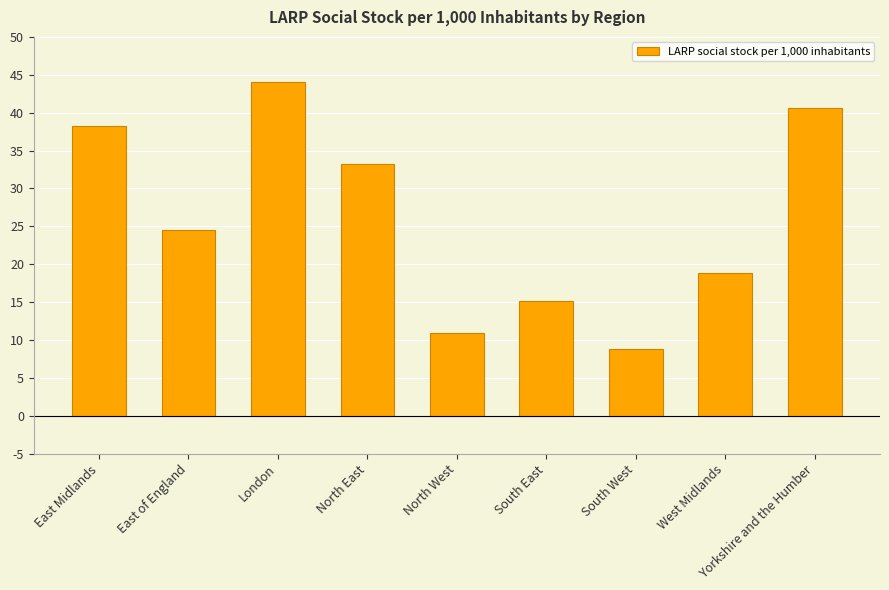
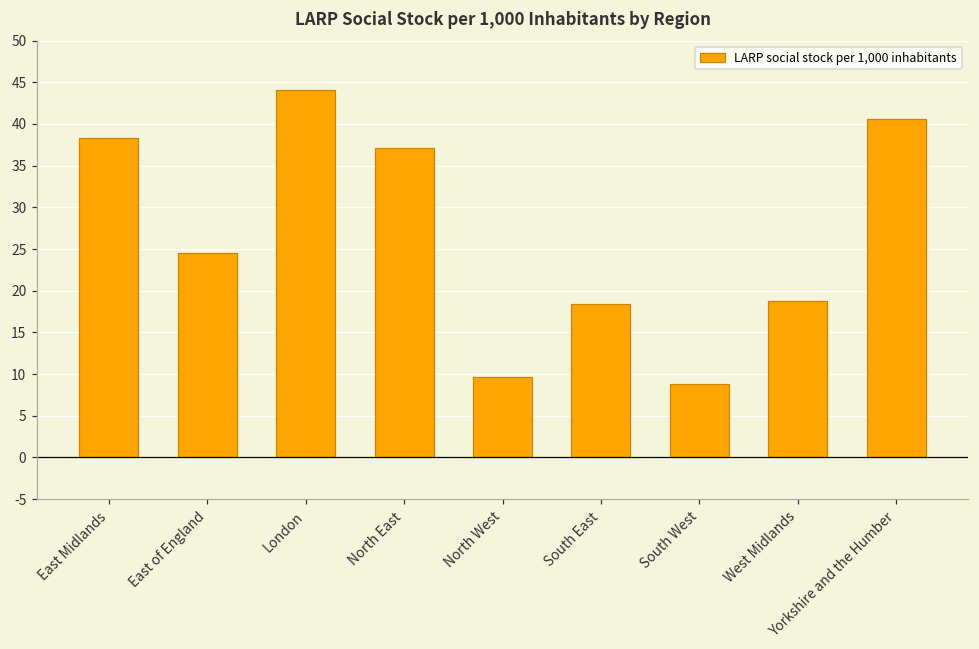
  {
    "East Midlands": 38,
    "East of England": 25,
    "London": 44,
-   "North East": 33,
-   "North West": 11,
-   "South East": 15,
+   "North East": 37,
+   "North West": 10,
+   "South East": 18,
    "South West": 9,
    "West Midlands": 19,
    "Yorkshire and the Humber": 41
  }
